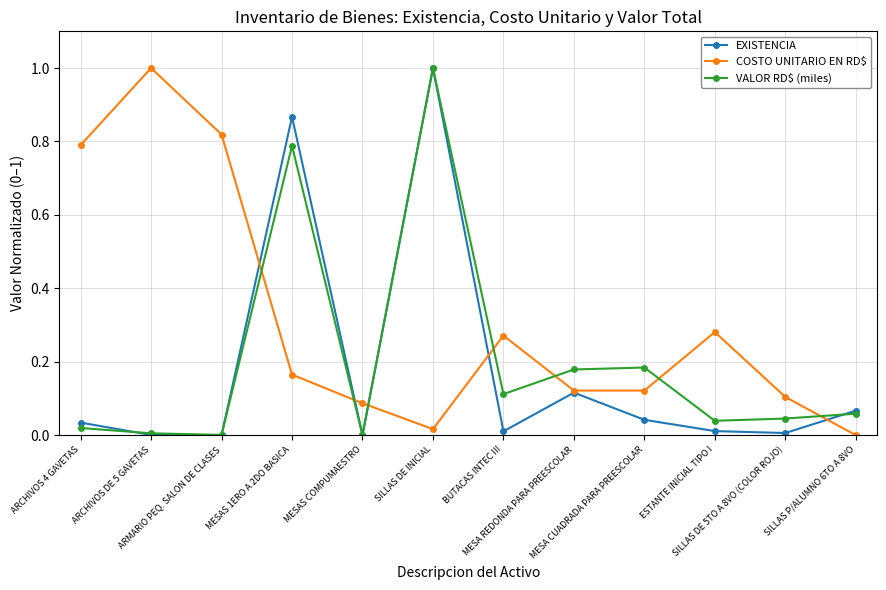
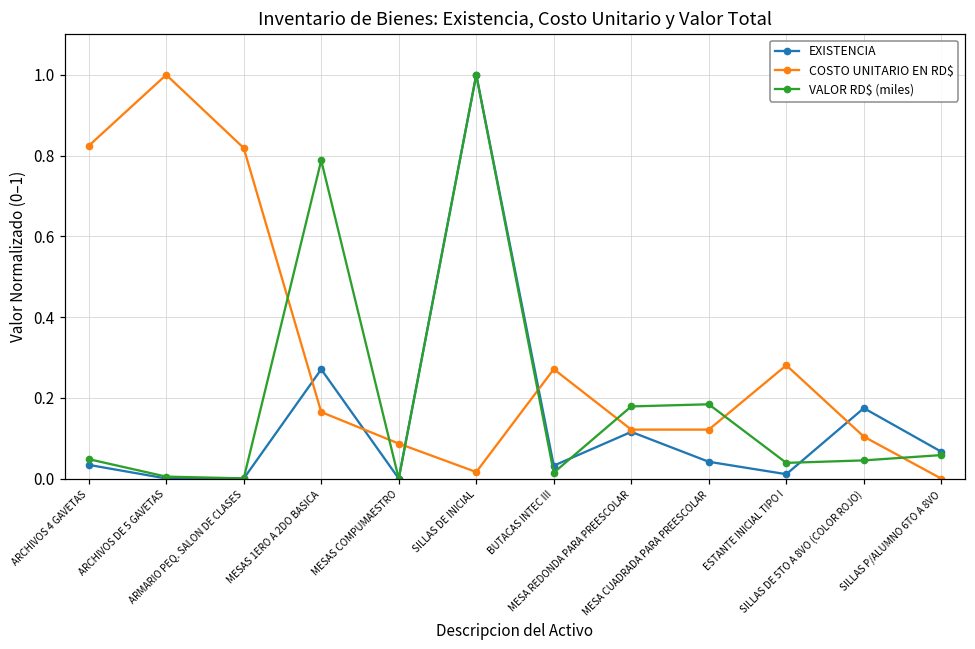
  {
    "EXISTENCIA": {
      "ARCHIVOS 4 GAVETAS": 0.03,
-     "MESAS 1ERO A 2DO BASICA": 0.87,
-     "BUTACAS INTEC III": 0.01,
+     "MESAS 1ERO A 2DO BASICA": 0.27,
+     "BUTACAS INTEC III": 0.03,
      "MESA CUADRADA PARA PREESCOLAR": 0.04,
      "ESTANTE INICIAL TIPO I": 0.01,
-     "SILLAS DE 5TO A 8VO (COLOR ROJO)": 0.01,
+     "SILLAS DE 5TO A 8VO (COLOR ROJO)": 0.17,
      "SILLAS P/ALUMNO 6TO A 8VO": 0.07
    },
    "COSTO UNITARIO EN RD$": {
-     "ARCHIVOS 4 GAVETAS": 0.79,
+     "ARCHIVOS 4 GAVETAS": 0.82,
      "ARCHIVOS DE 5 GAVETAS": 1.00,
      "ARMARIO PEQ. SALON DE CLASES": 0.82,
      "MESAS 1ERO A 2DO BASICA": 0.16,
      "MESAS COMPUMAESTRO": 0.09,
      "SILLAS DE INICIAL": 0.02,
      "BUTACAS INTEC III": 0.27,
      "MESA CUADRADA PARA PREESCOLAR": 0.12,
      "ESTANTE INICIAL TIPO I": 0.28,
      "SILLAS DE 5TO A 8VO (COLOR ROJO)": 0.10,
      "SILLAS P/ALUMNO 6TO A 8VO": 0.00
    },
    "VALOR RD$ (miles)": {
-     "ARCHIVOS 4 GAVETAS": 0.02,
+     "ARCHIVOS 4 GAVETAS": 0.05,
      "MESAS 1ERO A 2DO BASICA": 0.79,
-     "BUTACAS INTEC III": 0.11,
+     "BUTACAS INTEC III": 0.01,
      "MESA REDONDA PARA PREESCOLAR": 0.18,
      "MESA CUADRADA PARA PREESCOLAR": 0.18,
      "ESTANTE INICIAL TIPO I": 0.04,
      "SILLAS DE 5TO A 8VO (COLOR ROJO)": 0.05,
      "SILLAS P/ALUMNO 6TO A 8VO": 0.06
    }
  }
